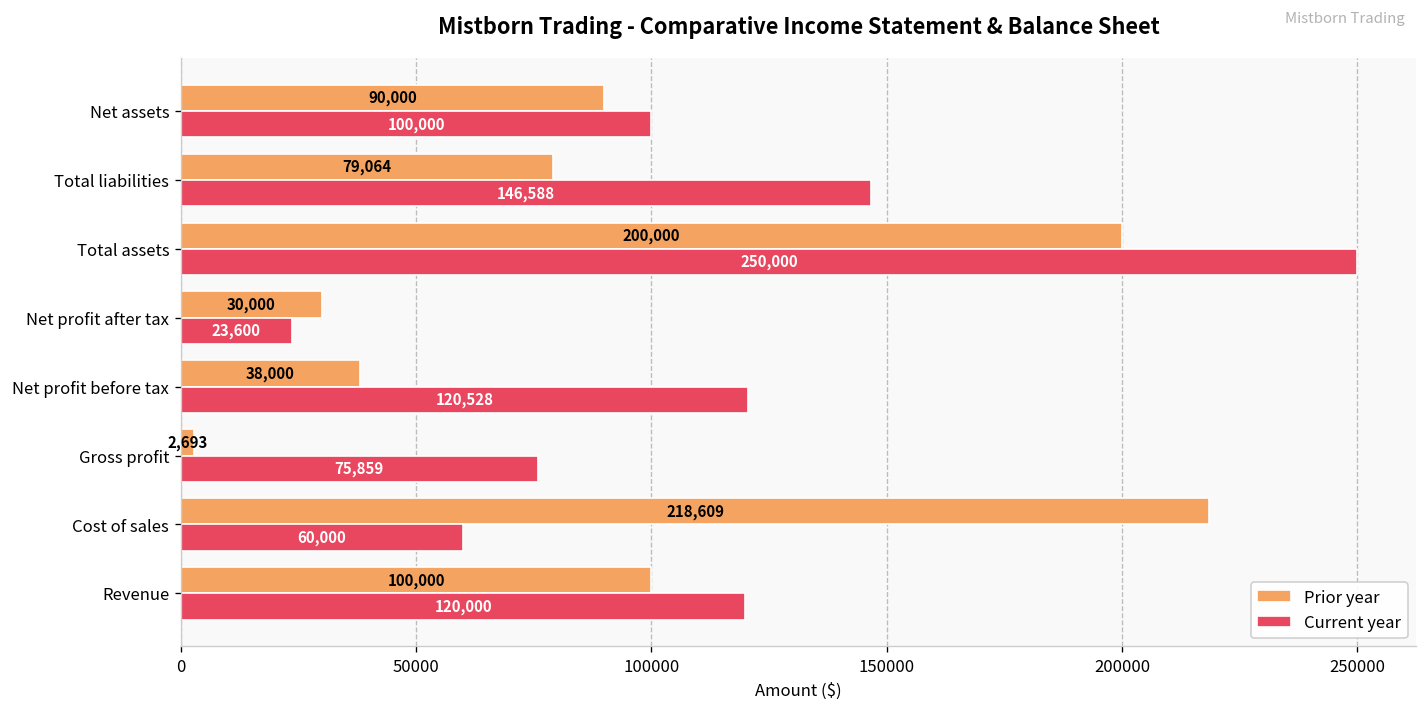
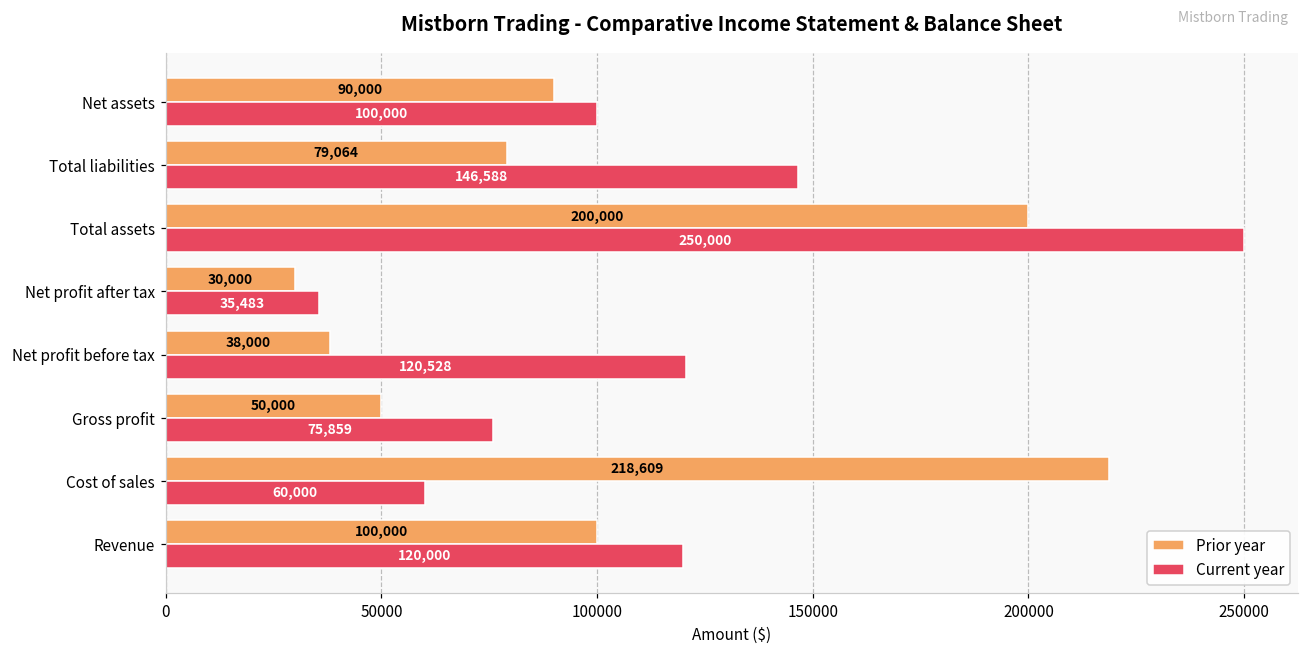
  {
    "Prior year": {
      "Net assets": "90,000",
      "Total liabilities": "79,064",
      "Total assets": "200,000",
      "Net profit after tax": "30,000",
      "Net profit before tax": "38,000",
-     "Gross profit": "2,693",
+     "Gross profit": "50,000",
      "Cost of sales": "218,609",
      "Revenue": "100,000"
    },
    "Current year": {
      "Net assets": "100,000",
      "Total liabilities": "146,588",
      "Total assets": "250,000",
-     "Net profit after tax": "23,600",
+     "Net profit after tax": "35,483",
      "Net profit before tax": "120,528",
      "Gross profit": "75,859",
      "Cost of sales": "60,000",
      "Revenue": "120,000"
    }
  }
